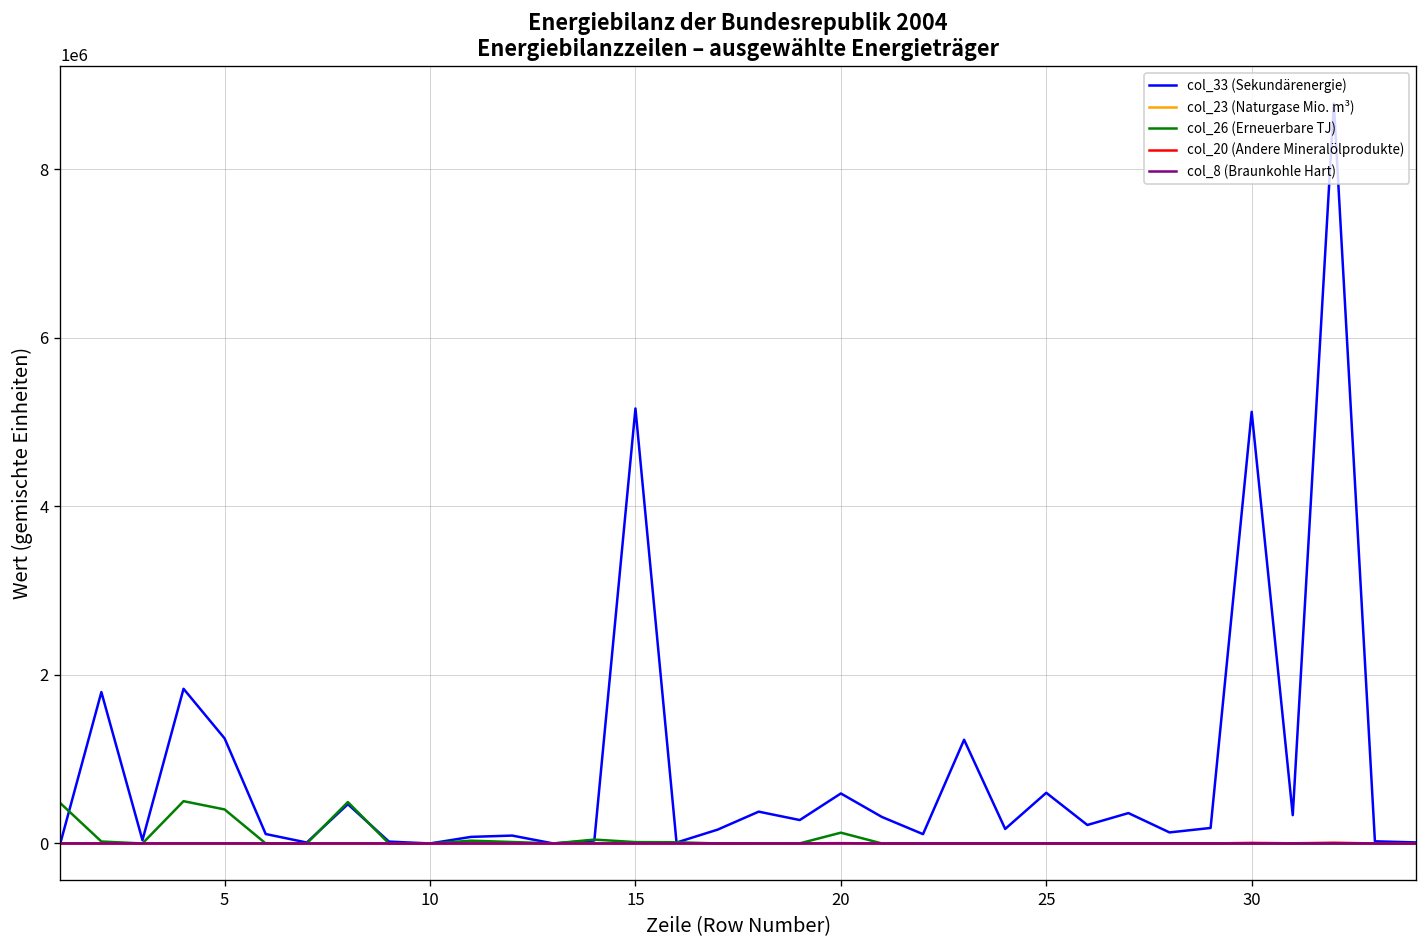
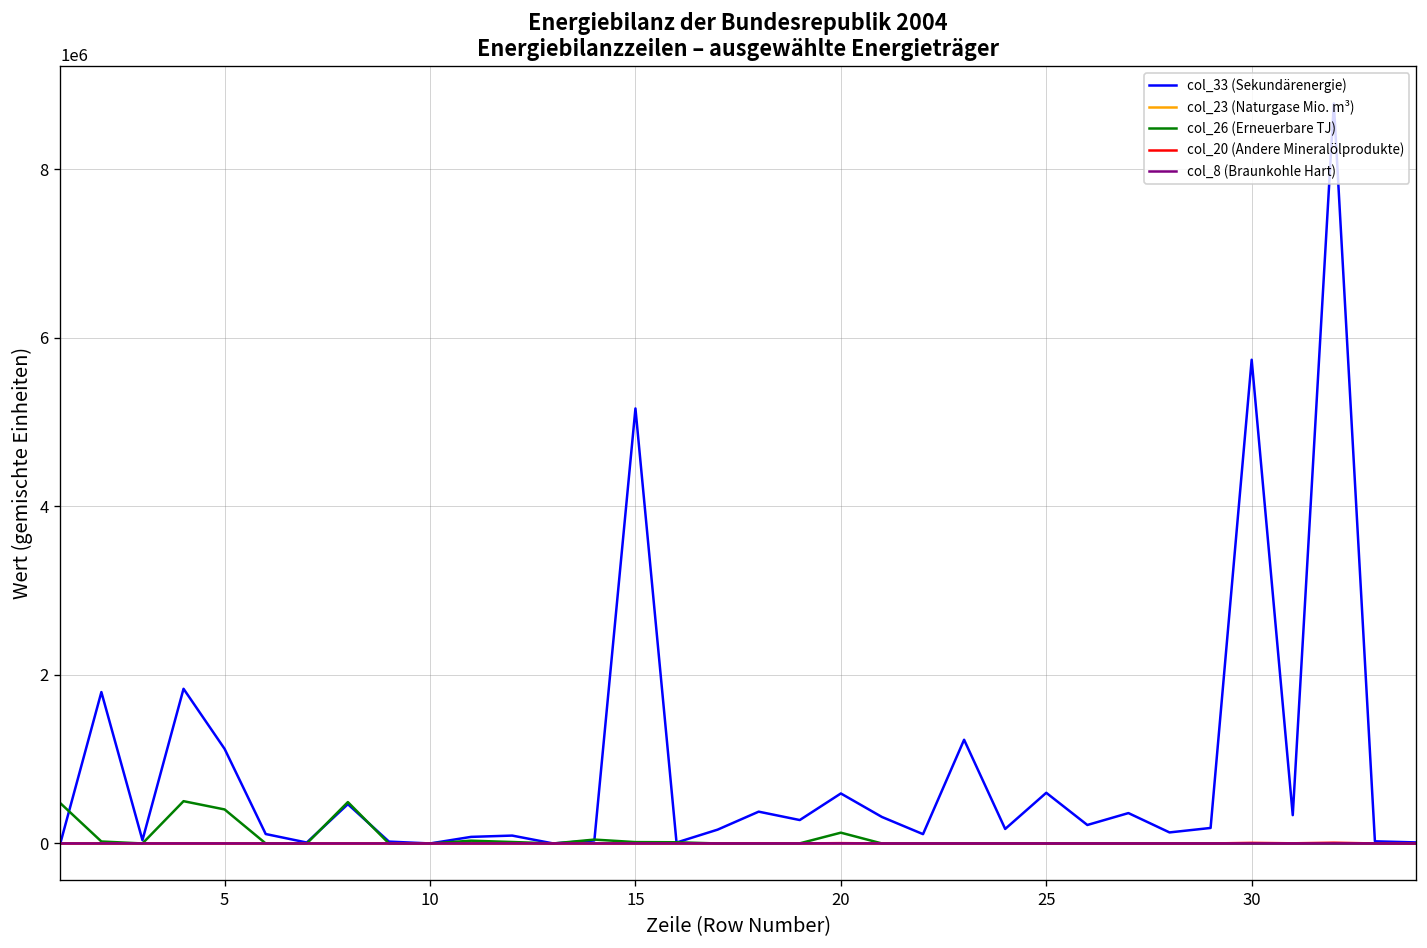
  {
    "col_33 (Sekundärenergie)": {
-     "5": 1200000,
+     "5": 1100000,
      "15": 5200000,
      "20": 600000,
      "25": 600000,
-     "30": 5100000
+     "30": 5700000
    },
    "col_26 (Erneuerbare TJ)": {
      "5": 400000,
      "20": 100000
    }
  }
